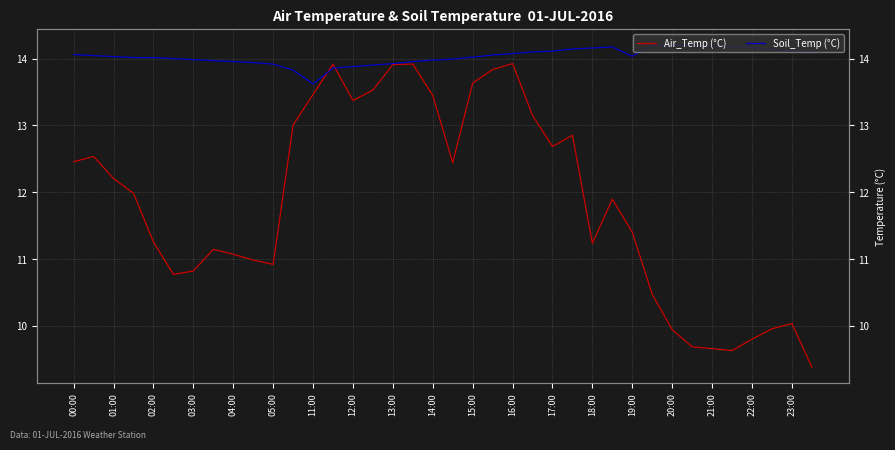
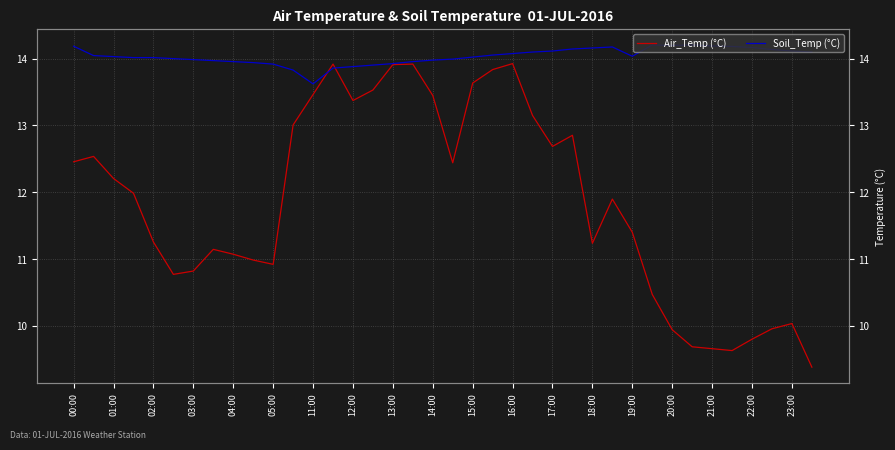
  {
    "Air_Temp (°C)": {
      "00:00": 12.5,
      "01:00": 12.2,
      "02:00": 11.3,
      "03:00": 10.8,
      "04:00": 11.1,
      "05:00": 10.9,
      "11:00": 13.5,
      "12:00": 13.4,
      "14:00": 13.4,
      "15:00": 13.6,
      "16:00": 13.9,
      "17:00": 12.7,
      "18:00": 11.2,
      "19:00": 11.4,
      "20:00": 9.9,
      "21:00": 9.7,
      "22:00": 9.8,
      "23:00": 10.0
    },
    "Soil_Temp (°C)": {
-     "00:00": 14.1,
+     "00:00": 14.2,
      "01:00": 14.0,
      "02:00": 14.0,
      "03:00": 14.0,
      "04:00": 14.0,
      "05:00": 13.9,
      "11:00": 13.6,
      "12:00": 13.9,
      "14:00": 14.0,
      "15:00": 14.0,
      "16:00": 14.1,
      "17:00": 14.1,
      "18:00": 14.2,
      "19:00": 14.0
    }
  }
